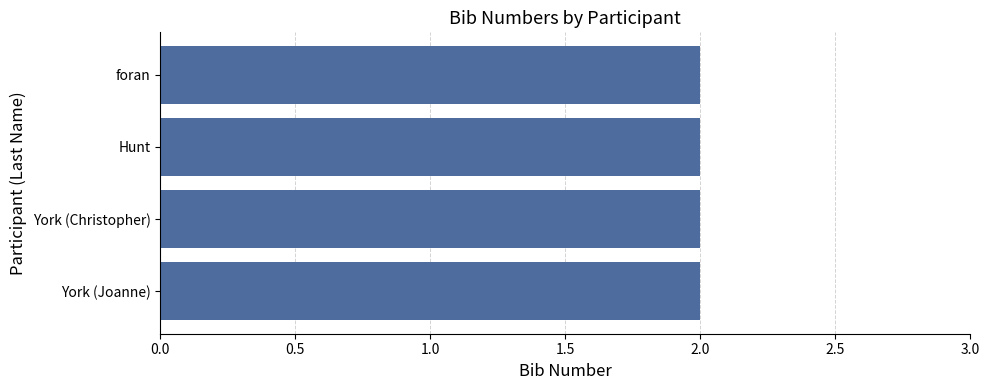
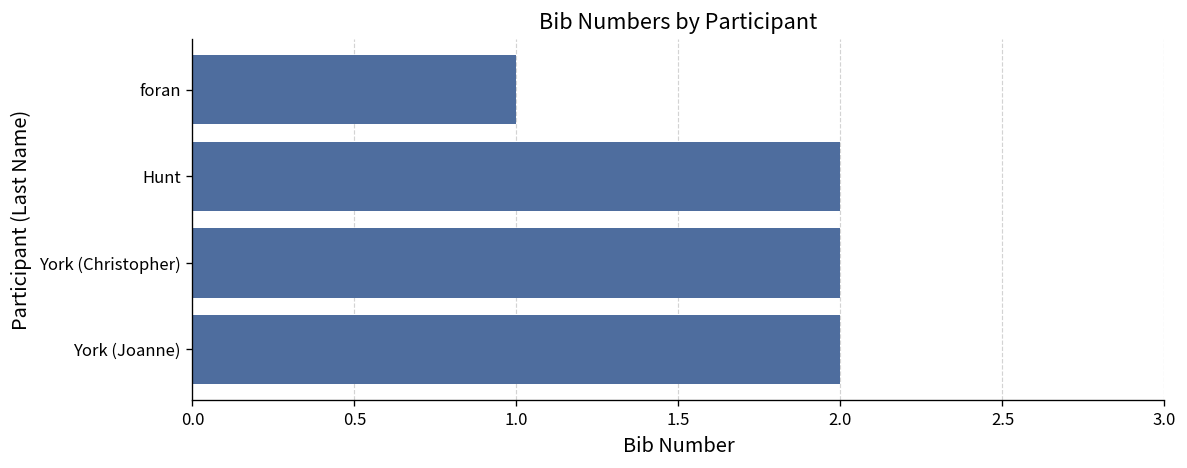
  {
-   "foran": 2,
+   "foran": 1,
    "Hunt": 2,
    "York (Christopher)": 2,
    "York (Joanne)": 2
  }
